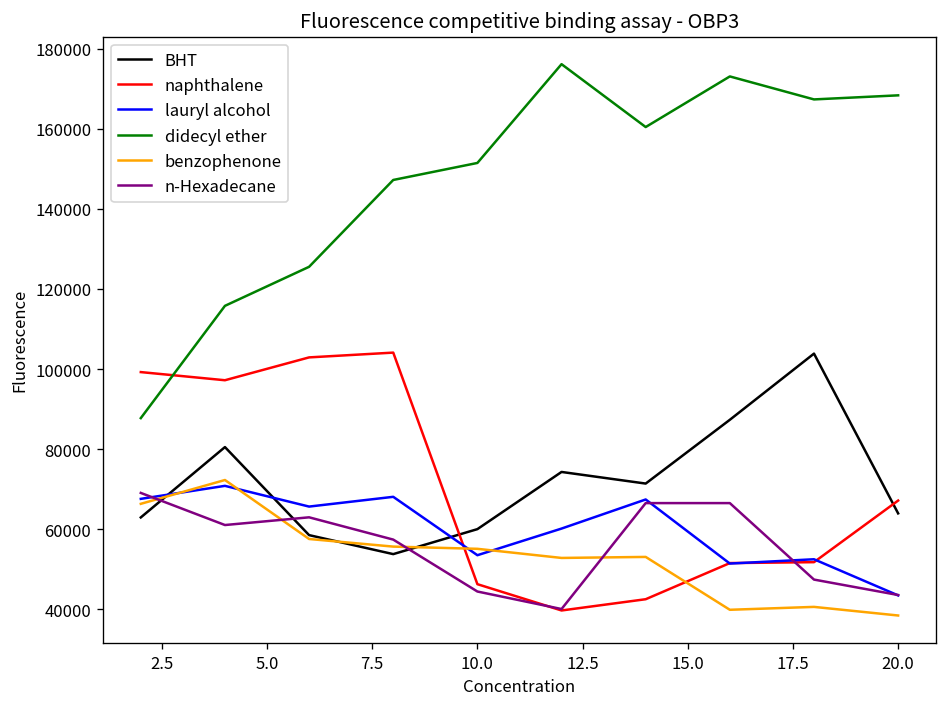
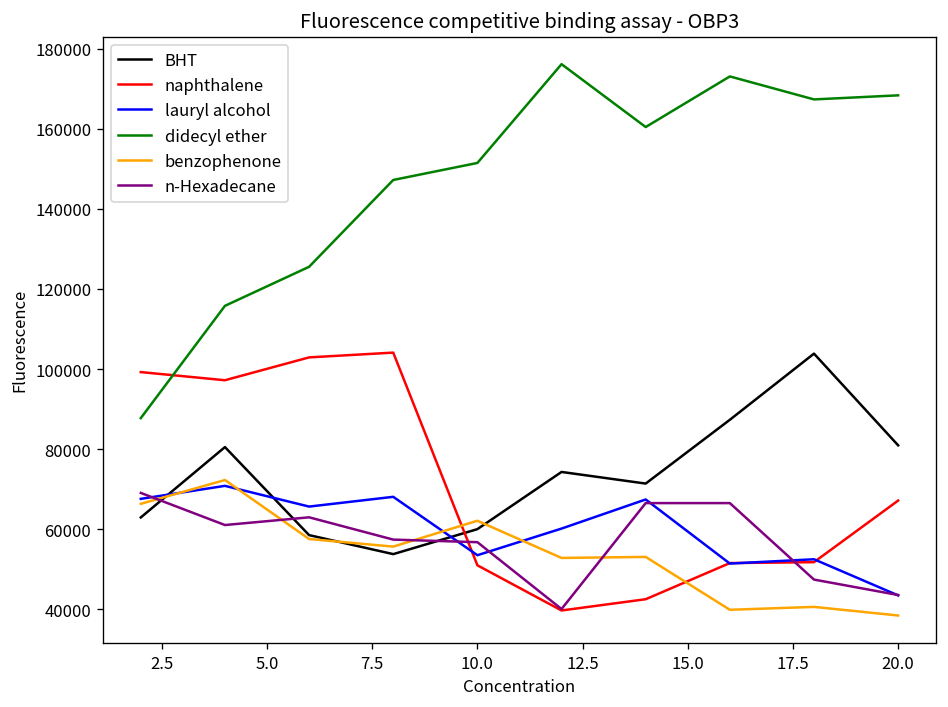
  {
    "BHT": {
      "10.0": 60000,
-     "20.0": 64000
+     "20.0": 81000
    },
    "naphthalene": {
-     "10.0": 46000,
+     "10.0": 51000,
      "20.0": 67000
    },
    "lauryl alcohol": {
      "10.0": 53000
    },
    "didecyl ether": {
      "10.0": 151000,
      "20.0": 168000
    },
    "benzophenone": {
-     "10.0": 55000,
+     "10.0": 62000,
      "20.0": 38000
    },
    "n-Hexadecane": {
-     "10.0": 44000
+     "10.0": 57000
    }
  }
